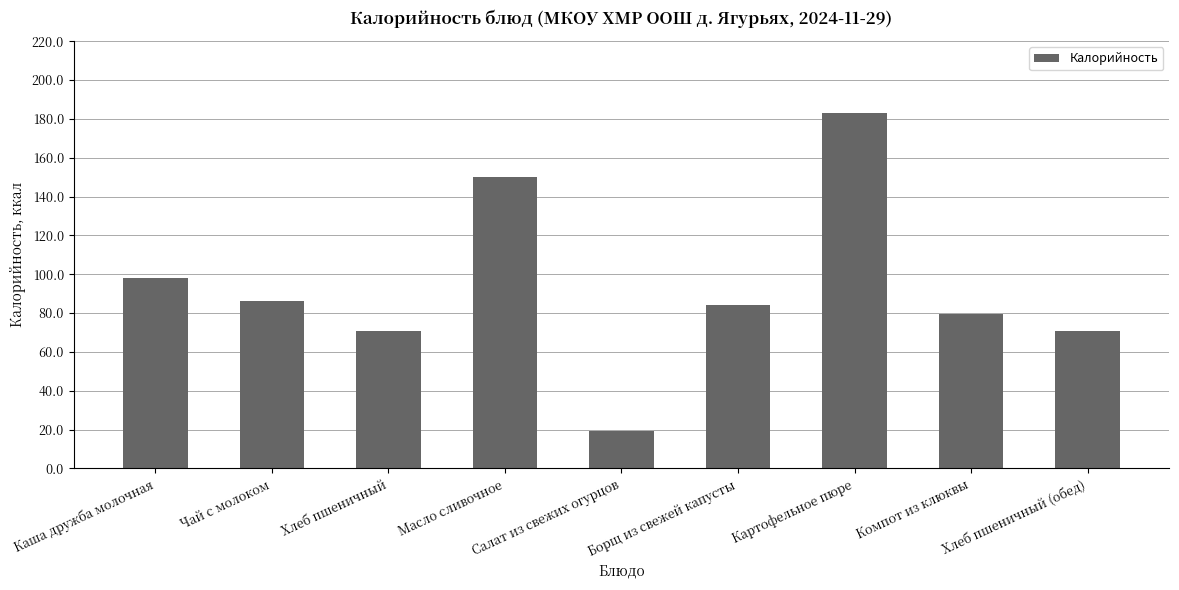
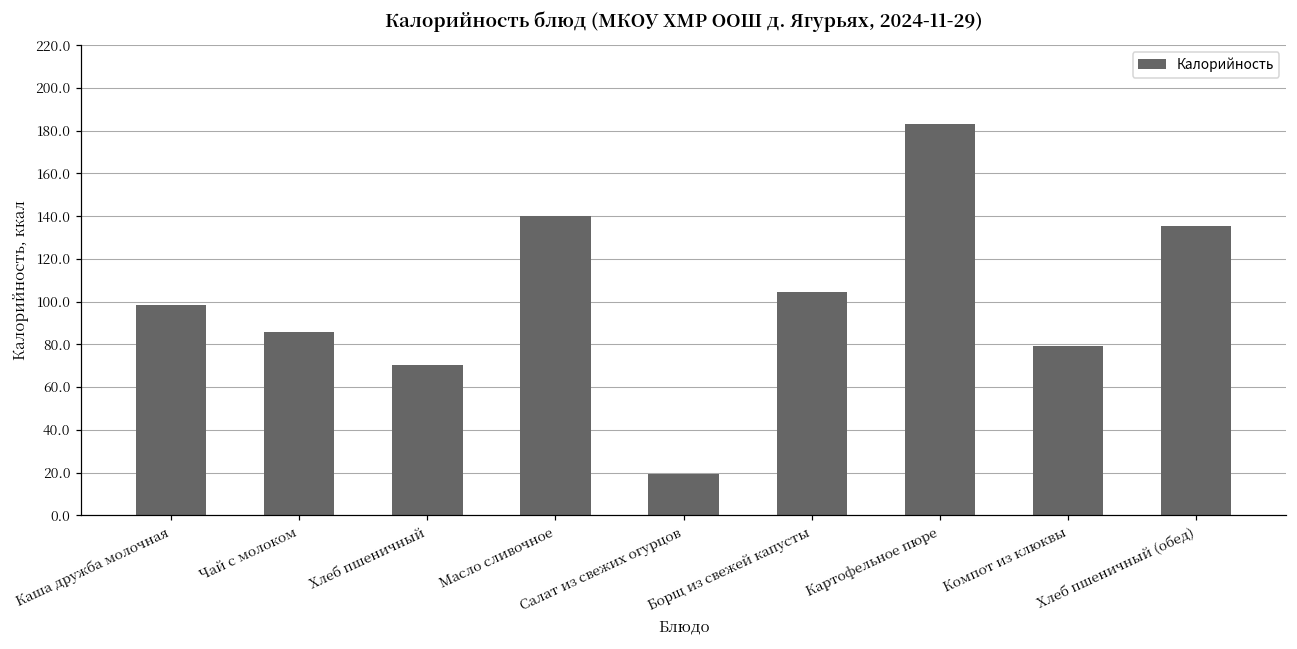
  {
    "Каша дружба молочная": 98,
    "Чай с молоком": 86,
    "Хлеб пшеничный": 71,
-   "Масло сливочное": 150,
+   "Масло сливочное": 140,
    "Салат из свежих огурцов": 20,
-   "Борщ из свежей капусты": 84,
+   "Борщ из свежей капусты": 105,
    "Картофельное пюре": 183,
    "Компот из клюквы": 79,
-   "Хлеб пшеничный (обед)": 71
+   "Хлеб пшеничный (обед)": 135
  }
